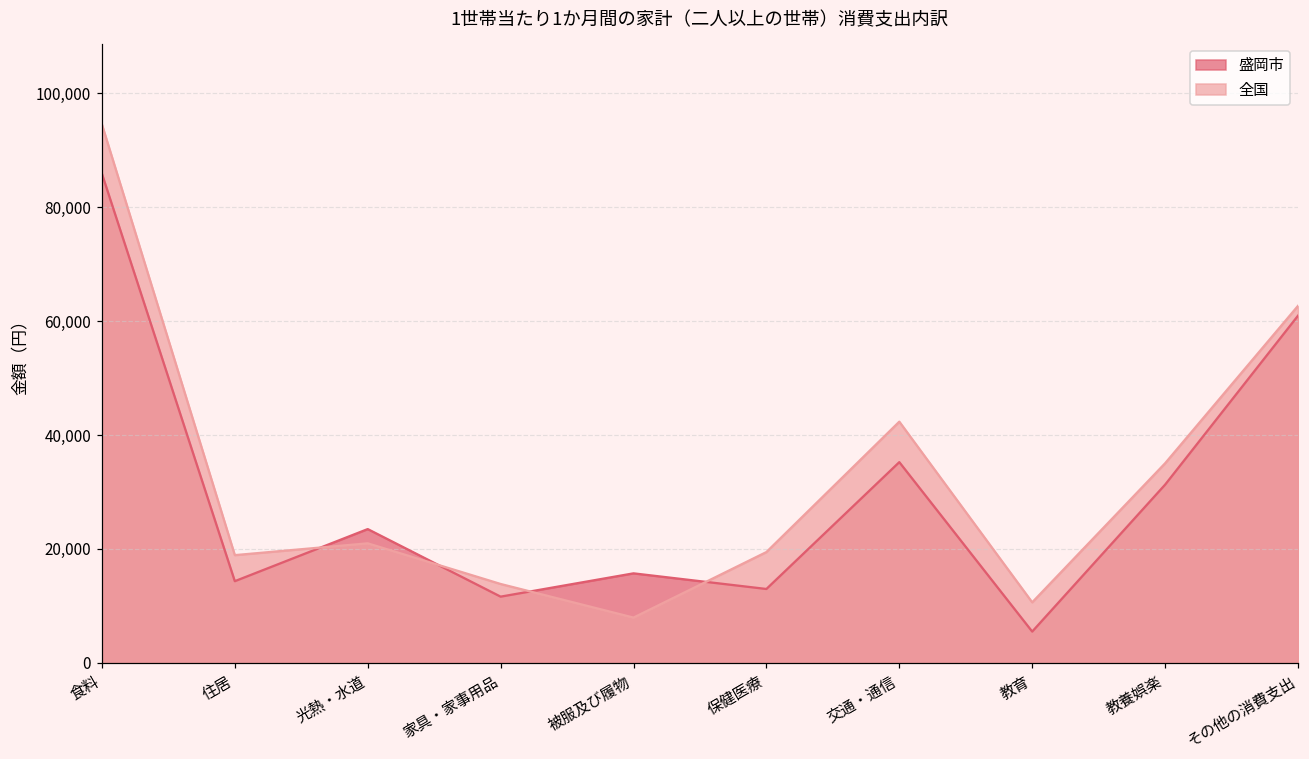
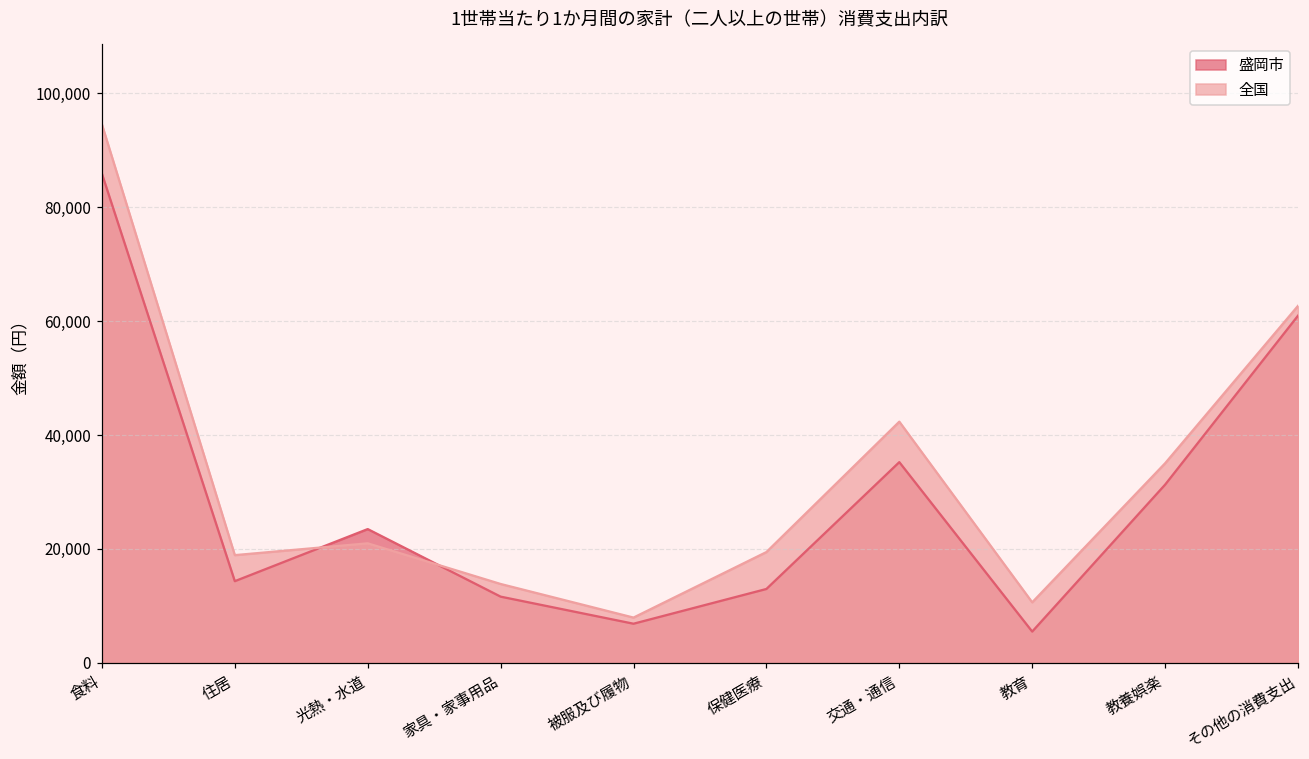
  {
    "盛岡市": {
      "食料": "86,000",
      "住居": "14,000",
      "光熱・水道": "23,000",
      "家具・家事用品": "12,000",
-     "被服及び履物": "16,000",
+     "被服及び履物": "7,000",
      "保健医療": "13,000",
      "交通・通信": "35,000",
      "教育": "5,000",
      "教養娯楽": "31,000",
      "その他の消費支出": "61,000"
    },
    "全国": {
      "食料": "95,000",
      "住居": "19,000",
      "光熱・水道": "21,000",
      "家具・家事用品": "14,000",
      "被服及び履物": "8,000",
      "保健医療": "19,000",
      "交通・通信": "42,000",
      "教育": "11,000",
      "教養娯楽": "35,000",
      "その他の消費支出": "63,000"
    }
  }
